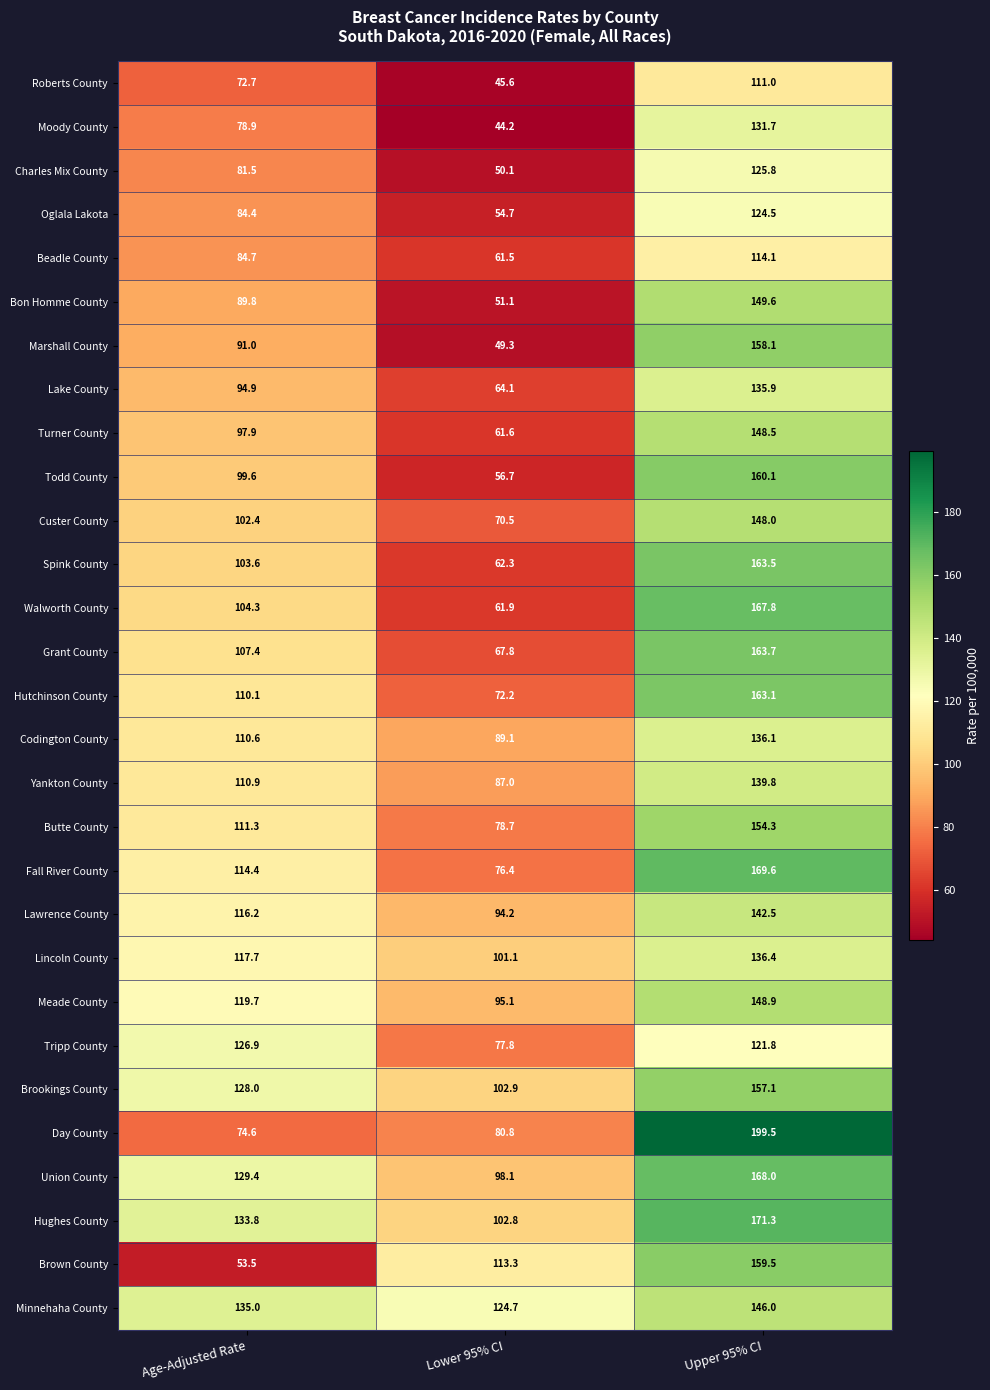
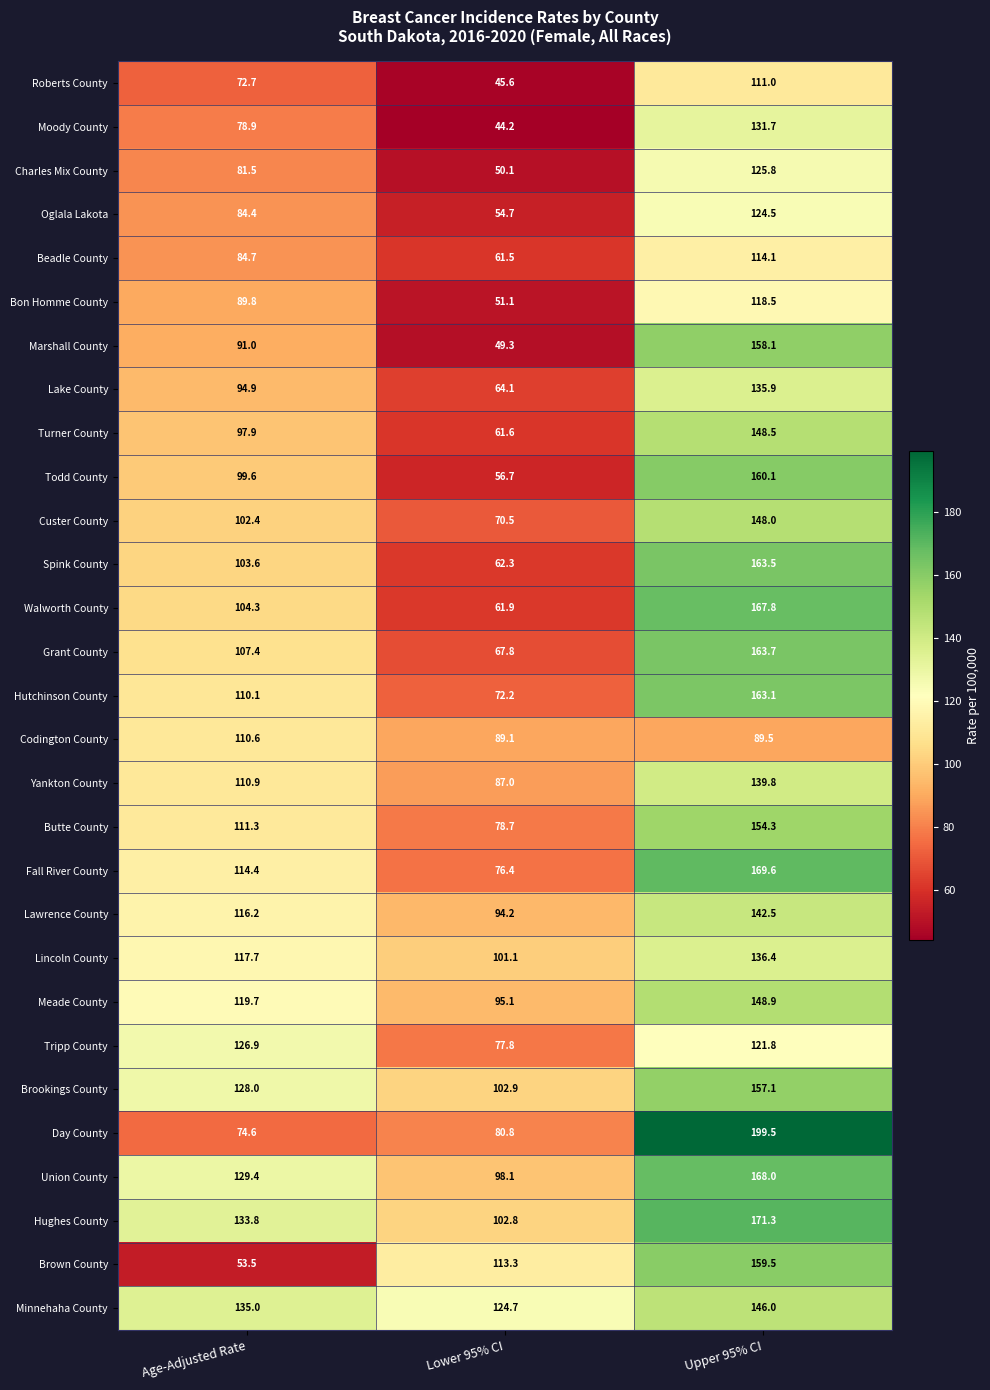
  {
    "Roberts County": {
      "Age-Adjusted Rate": 72.7,
      "Lower 95% CI": 45.6,
      "Upper 95% CI": 111.0
    },
    "Moody County": {
      "Age-Adjusted Rate": 78.9,
      "Lower 95% CI": 44.2,
      "Upper 95% CI": 131.7
    },
    "Charles Mix County": {
      "Age-Adjusted Rate": 81.5,
      "Lower 95% CI": 50.1,
      "Upper 95% CI": 125.8
    },
    "Oglala Lakota": {
      "Age-Adjusted Rate": 84.4,
      "Lower 95% CI": 54.7,
      "Upper 95% CI": 124.5
    },
    "Beadle County": {
      "Age-Adjusted Rate": 84.7,
      "Lower 95% CI": 61.5,
      "Upper 95% CI": 114.1
    },
    "Bon Homme County": {
      "Age-Adjusted Rate": 89.8,
      "Lower 95% CI": 51.1,
-     "Upper 95% CI": 149.6
+     "Upper 95% CI": 118.5
    },
    "Marshall County": {
      "Age-Adjusted Rate": 91.0,
      "Lower 95% CI": 49.3,
      "Upper 95% CI": 158.1
    },
    "Lake County": {
      "Age-Adjusted Rate": 94.9,
      "Lower 95% CI": 64.1,
      "Upper 95% CI": 135.9
    },
    "Turner County": {
      "Age-Adjusted Rate": 97.9,
      "Lower 95% CI": 61.6,
      "Upper 95% CI": 148.5
    },
    "Todd County": {
      "Age-Adjusted Rate": 99.6,
      "Lower 95% CI": 56.7,
      "Upper 95% CI": 160.1
    },
    "Custer County": {
      "Age-Adjusted Rate": 102.4,
      "Lower 95% CI": 70.5,
      "Upper 95% CI": 148.0
    },
    "Spink County": {
      "Age-Adjusted Rate": 103.6,
      "Lower 95% CI": 62.3,
      "Upper 95% CI": 163.5
    },
    "Walworth County": {
      "Age-Adjusted Rate": 104.3,
      "Lower 95% CI": 61.9,
      "Upper 95% CI": 167.8
    },
    "Grant County": {
      "Age-Adjusted Rate": 107.4,
      "Lower 95% CI": 67.8,
      "Upper 95% CI": 163.7
    },
    "Hutchinson County": {
      "Age-Adjusted Rate": 110.1,
      "Lower 95% CI": 72.2,
      "Upper 95% CI": 163.1
    },
    "Codington County": {
      "Age-Adjusted Rate": 110.6,
      "Lower 95% CI": 89.1,
-     "Upper 95% CI": 136.1
+     "Upper 95% CI": 89.5
    },
    "Yankton County": {
      "Age-Adjusted Rate": 110.9,
      "Lower 95% CI": 87.0,
      "Upper 95% CI": 139.8
    },
    "Butte County": {
      "Age-Adjusted Rate": 111.3,
      "Lower 95% CI": 78.7,
      "Upper 95% CI": 154.3
    },
    "Fall River County": {
      "Age-Adjusted Rate": 114.4,
      "Lower 95% CI": 76.4,
      "Upper 95% CI": 169.6
    },
    "Lawrence County": {
      "Age-Adjusted Rate": 116.2,
      "Lower 95% CI": 94.2,
      "Upper 95% CI": 142.5
    },
    "Lincoln County": {
      "Age-Adjusted Rate": 117.7,
      "Lower 95% CI": 101.1,
      "Upper 95% CI": 136.4
    },
    "Meade County": {
      "Age-Adjusted Rate": 119.7,
      "Lower 95% CI": 95.1,
      "Upper 95% CI": 148.9
    },
    "Tripp County": {
      "Age-Adjusted Rate": 126.9,
      "Lower 95% CI": 77.8,
      "Upper 95% CI": 121.8
    },
    "Brookings County": {
      "Age-Adjusted Rate": 128.0,
      "Lower 95% CI": 102.9,
      "Upper 95% CI": 157.1
    },
    "Day County": {
      "Age-Adjusted Rate": 74.6,
      "Lower 95% CI": 80.8,
      "Upper 95% CI": 199.5
    },
    "Union County": {
      "Age-Adjusted Rate": 129.4,
      "Lower 95% CI": 98.1,
      "Upper 95% CI": 168.0
    },
    "Hughes County": {
      "Age-Adjusted Rate": 133.8,
      "Lower 95% CI": 102.8,
      "Upper 95% CI": 171.3
    },
    "Brown County": {
      "Age-Adjusted Rate": 53.5,
      "Lower 95% CI": 113.3,
      "Upper 95% CI": 159.5
    },
    "Minnehaha County": {
      "Age-Adjusted Rate": 135.0,
      "Lower 95% CI": 124.7,
      "Upper 95% CI": 146.0
    }
  }
